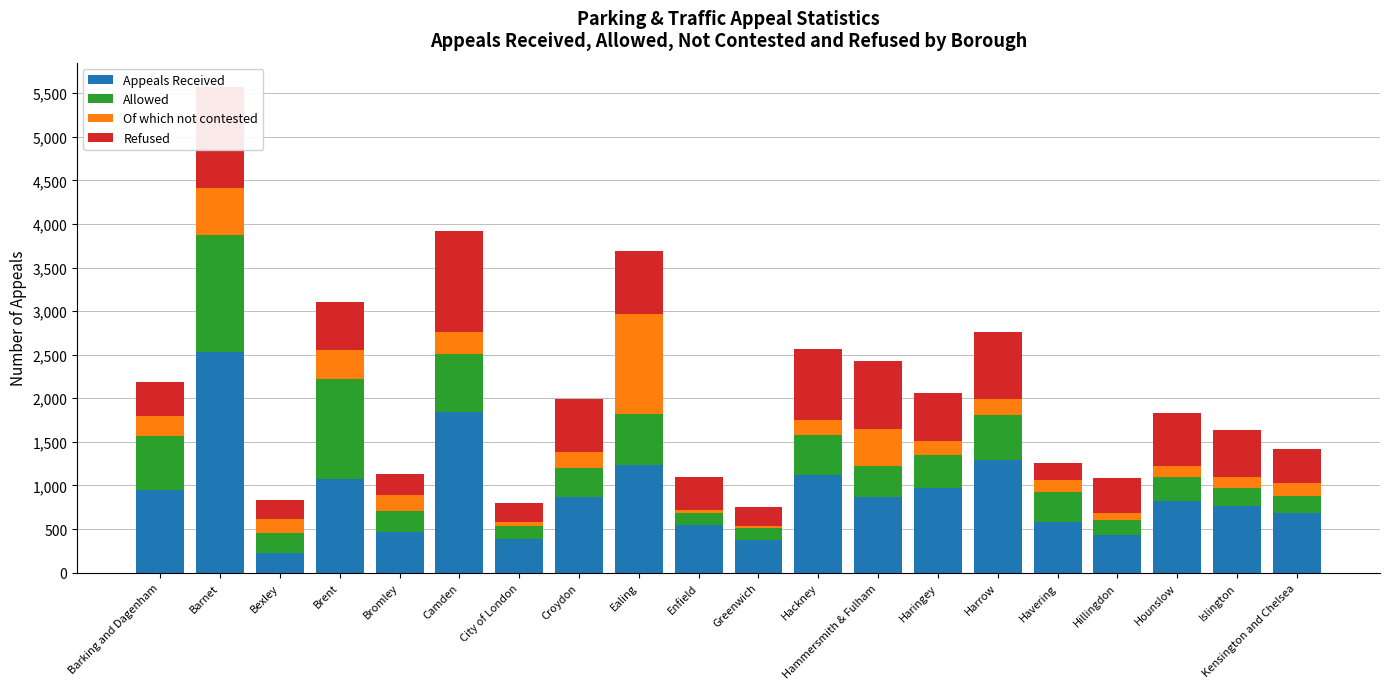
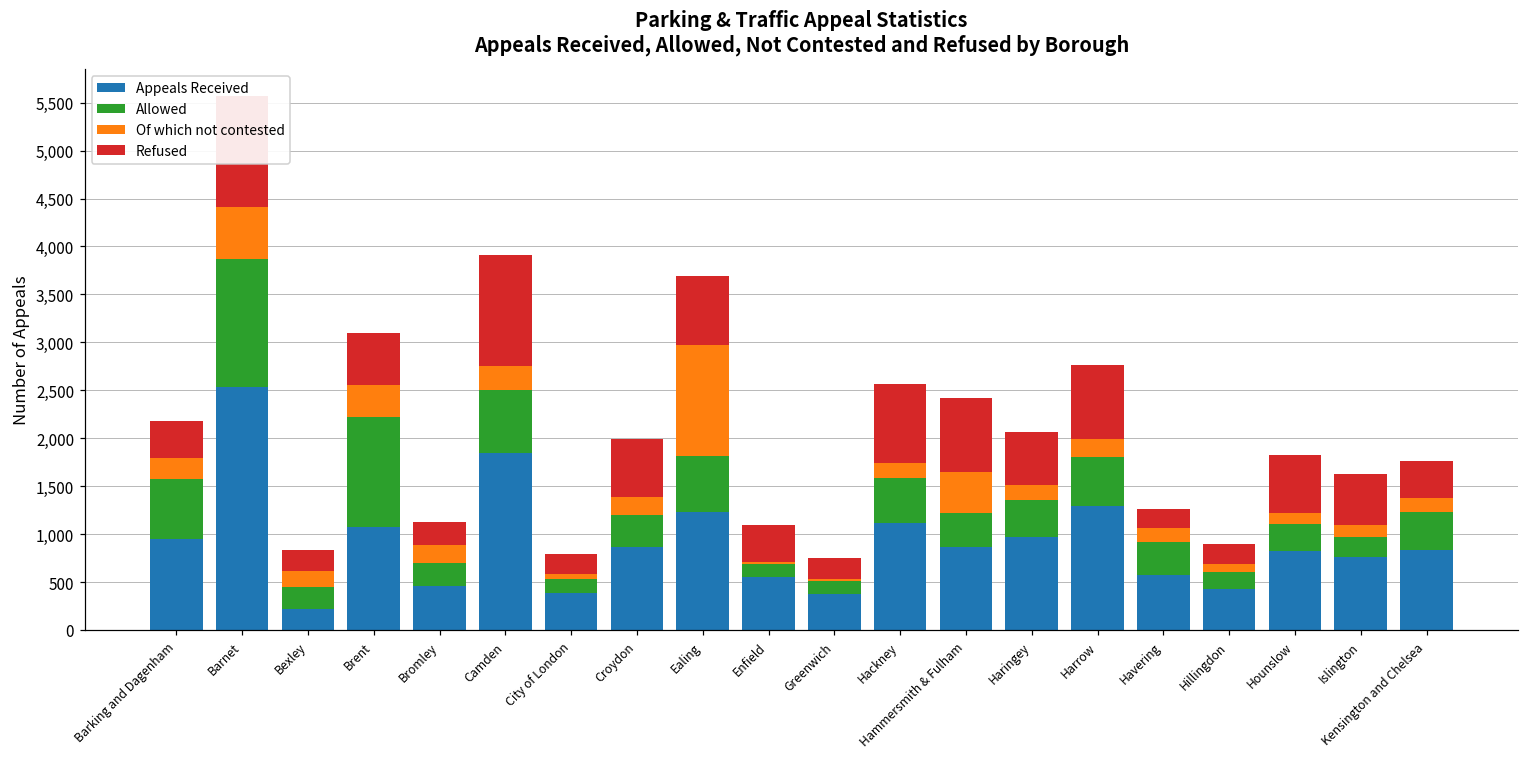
  {
    "Appeals Received": {
      "Barking and Dagenham": "900",
      "Barnet": "2,500",
      "Bexley": "200",
      "Brent": "1,100",
      "Bromley": "500",
      "Camden": "1,800",
      "City of London": "400",
      "Croydon": "900",
      "Ealing": "1,200",
      "Enfield": "500",
      "Greenwich": "400",
      "Hackney": "1,100",
      "Hammersmith & Fulham": "900",
      "Haringey": "1,000",
      "Harrow": "1,300",
      "Havering": "600",
      "Hillingdon": "400",
      "Hounslow": "800",
      "Islington": "800",
-     "Kensington and Chelsea": "700"
+     "Kensington and Chelsea": "800"
    },
    "Allowed": {
      "Barking and Dagenham": "600",
      "Barnet": "1,300",
      "Bexley": "200",
      "Brent": "1,100",
      "Bromley": "200",
      "Camden": "700",
      "City of London": "100",
      "Croydon": "300",
      "Ealing": "600",
      "Enfield": "100",
      "Greenwich": "100",
      "Hackney": "500",
      "Hammersmith & Fulham": "400",
      "Haringey": "400",
      "Harrow": "500",
      "Havering": "300",
      "Hillingdon": "200",
      "Hounslow": "300",
      "Islington": "200",
-     "Kensington and Chelsea": "200"
+     "Kensington and Chelsea": "400"
    },
    "Of which not contested": {
      "Barking and Dagenham": "200",
      "Barnet": "500",
      "Bexley": "200",
      "Brent": "300",
      "Bromley": "200",
      "Camden": "300",
      "City of London": "0",
      "Croydon": "200",
      "Ealing": "1,200",
      "Hackney": "200",
      "Hammersmith & Fulham": "400",
      "Haringey": "200",
      "Harrow": "200",
      "Havering": "100",
      "Hillingdon": "100",
      "Hounslow": "100",
      "Islington": "100",
      "Kensington and Chelsea": "100"
    },
    "Refused": {
      "Barking and Dagenham": "400",
      "Bexley": "200",
      "Brent": "500",
      "Bromley": "200",
      "Camden": "1,200",
      "City of London": "200",
      "Croydon": "600",
      "Ealing": "700",
      "Enfield": "400",
      "Greenwich": "200",
      "Hackney": "800",
      "Hammersmith & Fulham": "800",
      "Haringey": "500",
      "Harrow": "800",
      "Havering": "200",
-     "Hillingdon": "400",
+     "Hillingdon": "200",
      "Hounslow": "600",
      "Islington": "500",
      "Kensington and Chelsea": "400"
    }
  }
